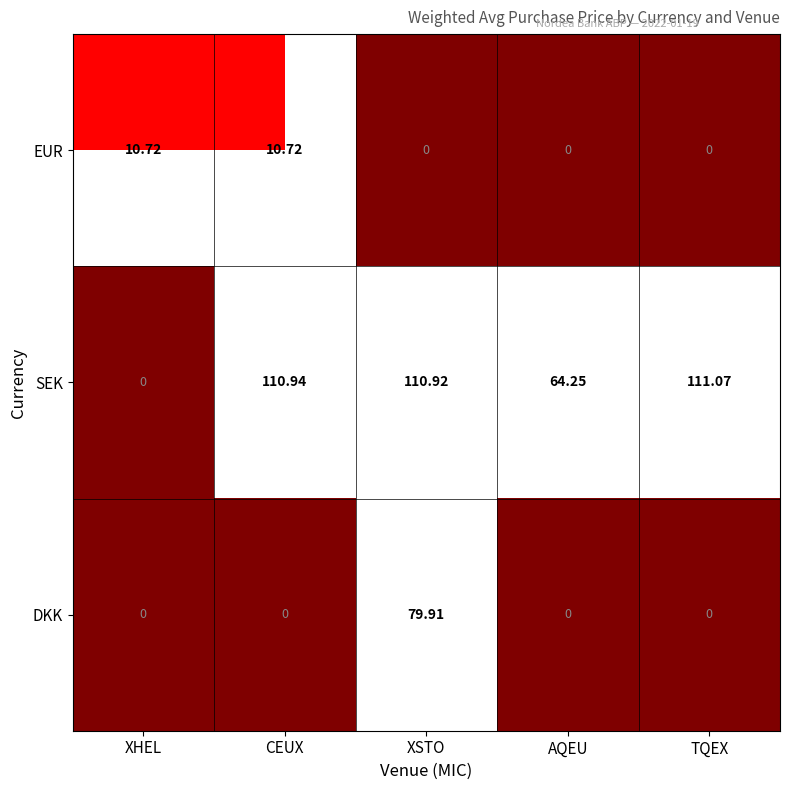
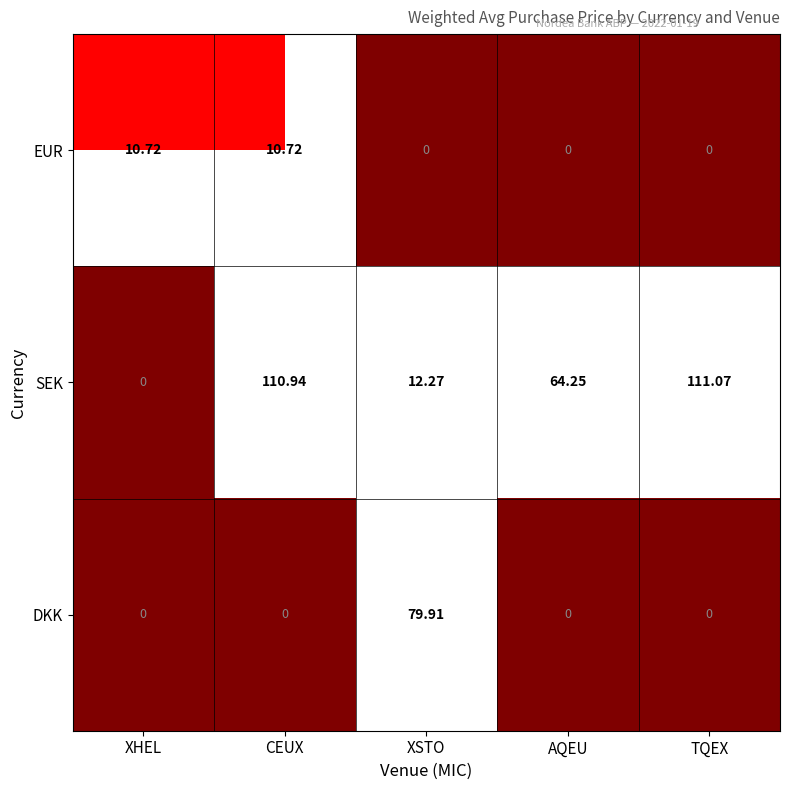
  {
    "EUR": {
      "XHEL": 10.72,
      "CEUX": 10.72
    },
    "SEK": {
      "CEUX": 110.94,
-     "XSTO": 110.92,
+     "XSTO": 12.27,
      "AQEU": 64.25,
      "TQEX": 111.07
    },
    "DKK": {
      "XSTO": 79.91
    }
  }
